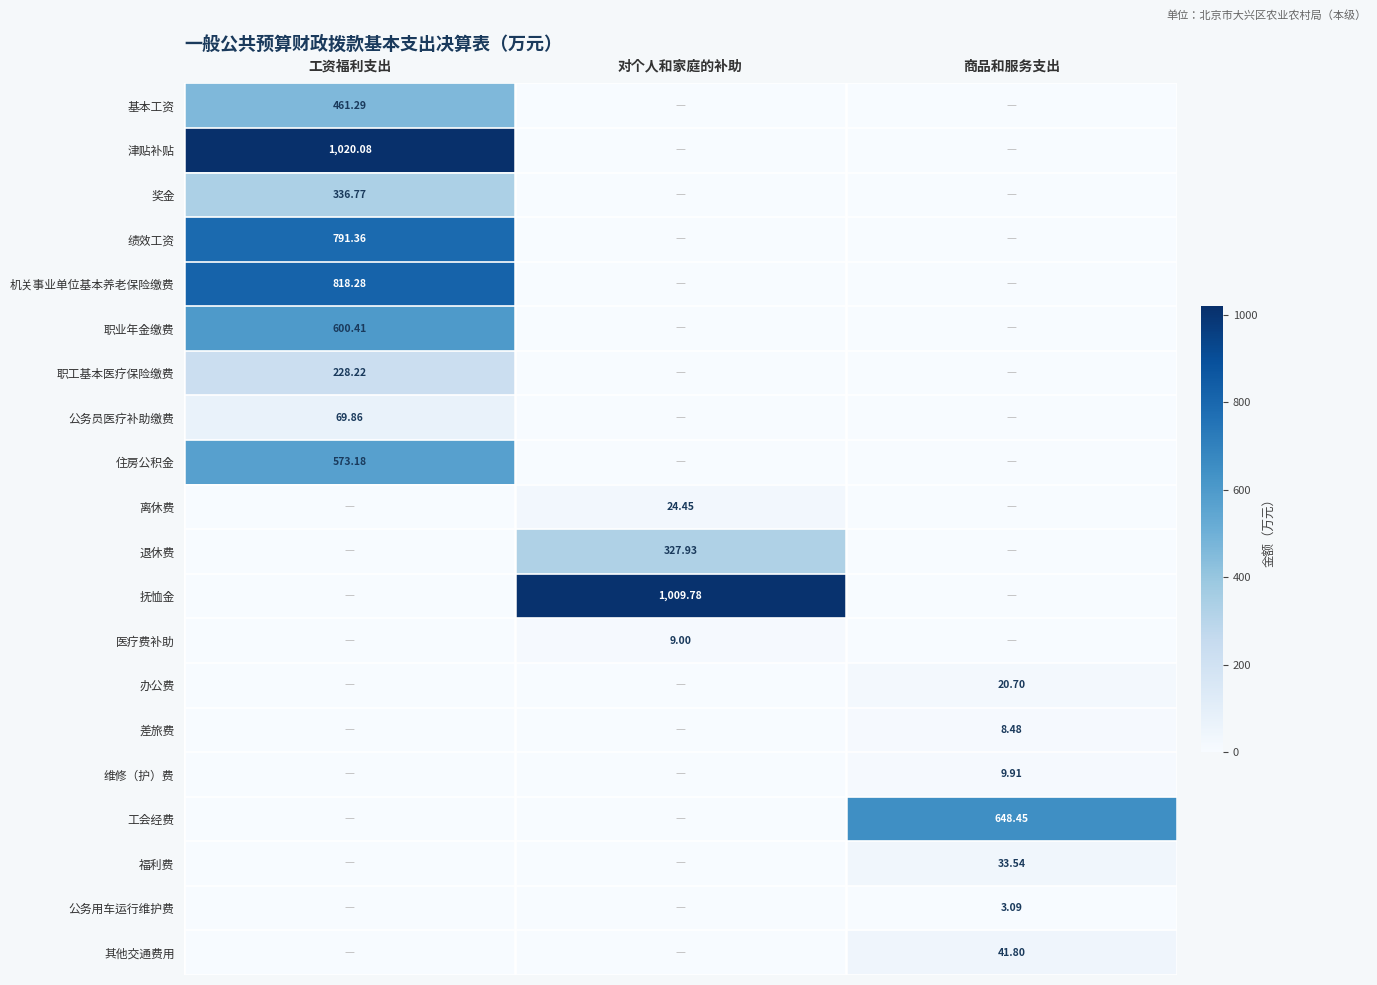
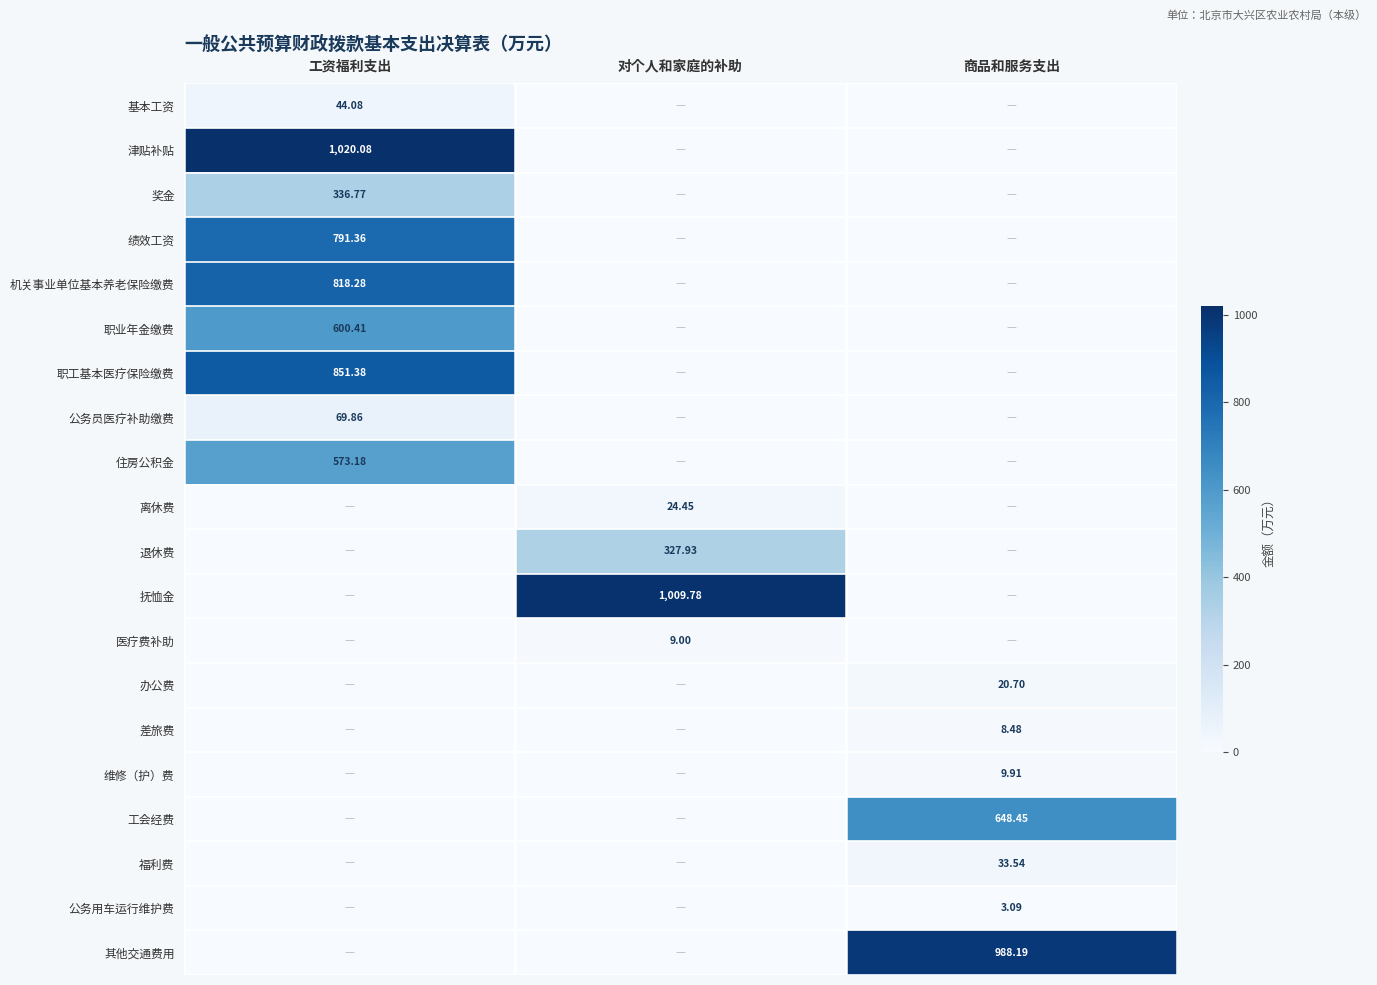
  {
    "基本工资": {
-     "工资福利支出": "461.29"
+     "工资福利支出": "44.08"
    },
    "津贴补贴": {
      "工资福利支出": "1,020.08"
    },
    "奖金": {
      "工资福利支出": "336.77"
    },
    "绩效工资": {
      "工资福利支出": "791.36"
    },
    "机关事业单位基本养老保险缴费": {
      "工资福利支出": "818.28"
    },
    "职业年金缴费": {
      "工资福利支出": "600.41"
    },
    "职工基本医疗保险缴费": {
-     "工资福利支出": "228.22"
+     "工资福利支出": "851.38"
    },
    "公务员医疗补助缴费": {
      "工资福利支出": "69.86"
    },
    "住房公积金": {
      "工资福利支出": "573.18"
    },
    "离休费": {
      "对个人和家庭的补助": "24.45"
    },
    "退休费": {
      "对个人和家庭的补助": "327.93"
    },
    "抚恤金": {
      "对个人和家庭的补助": "1,009.78"
    },
    "医疗费补助": {
      "对个人和家庭的补助": "9.00"
    },
    "办公费": {
      "商品和服务支出": "20.70"
    },
    "差旅费": {
      "商品和服务支出": "8.48"
    },
    "维修（护）费": {
      "商品和服务支出": "9.91"
    },
    "工会经费": {
      "商品和服务支出": "648.45"
    },
    "福利费": {
      "商品和服务支出": "33.54"
    },
    "公务用车运行维护费": {
      "商品和服务支出": "3.09"
    },
    "其他交通费用": {
-     "商品和服务支出": "41.80"
+     "商品和服务支出": "988.19"
    }
  }
